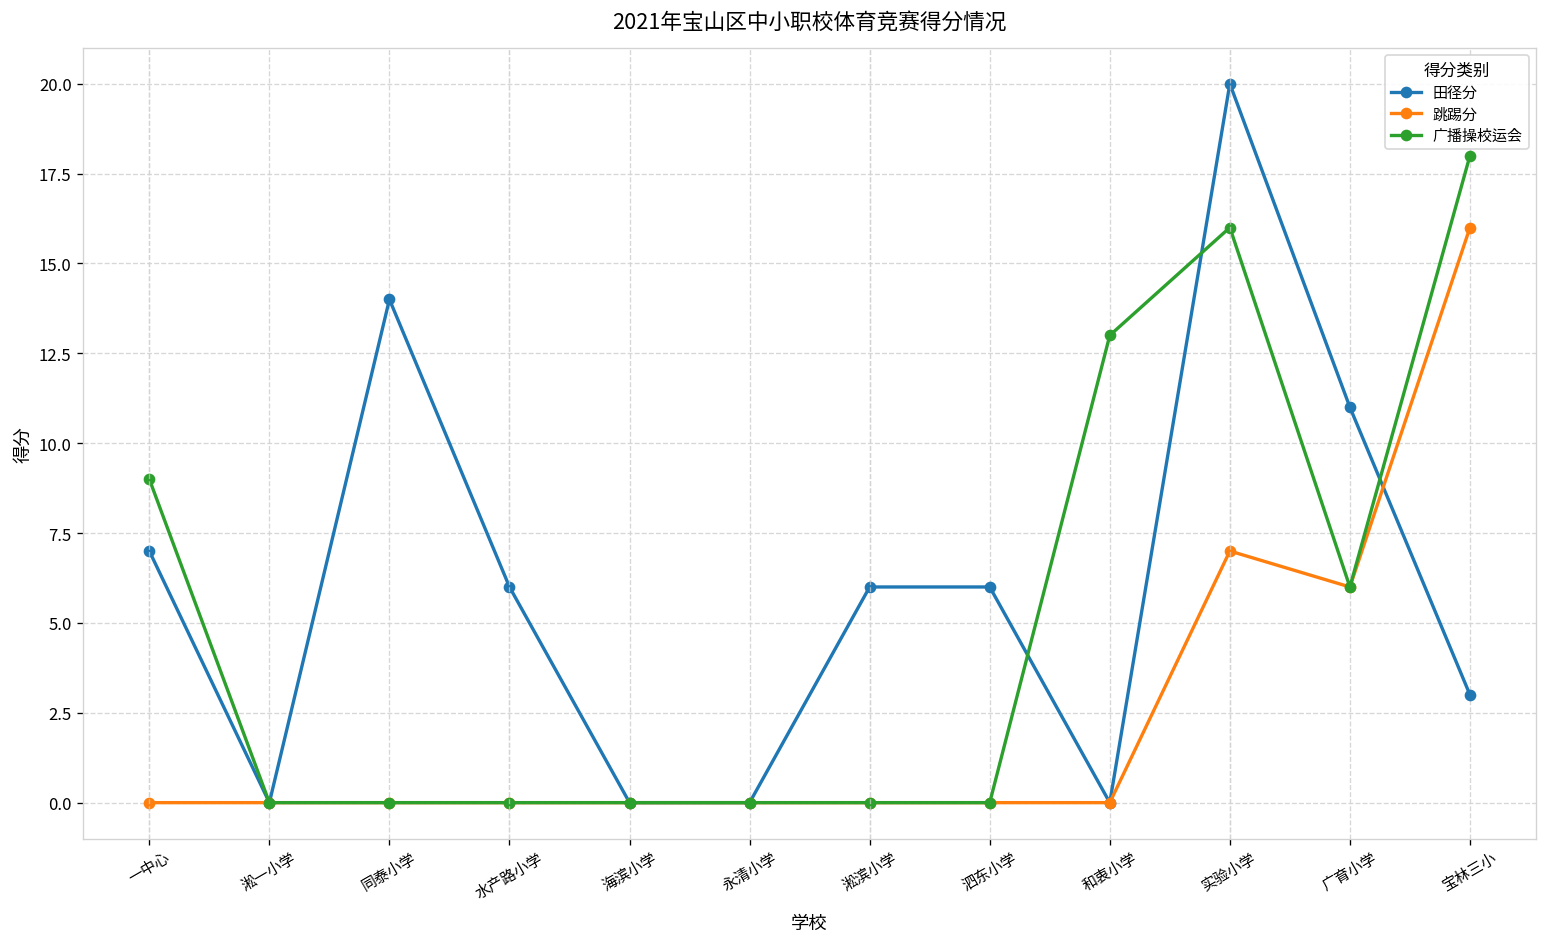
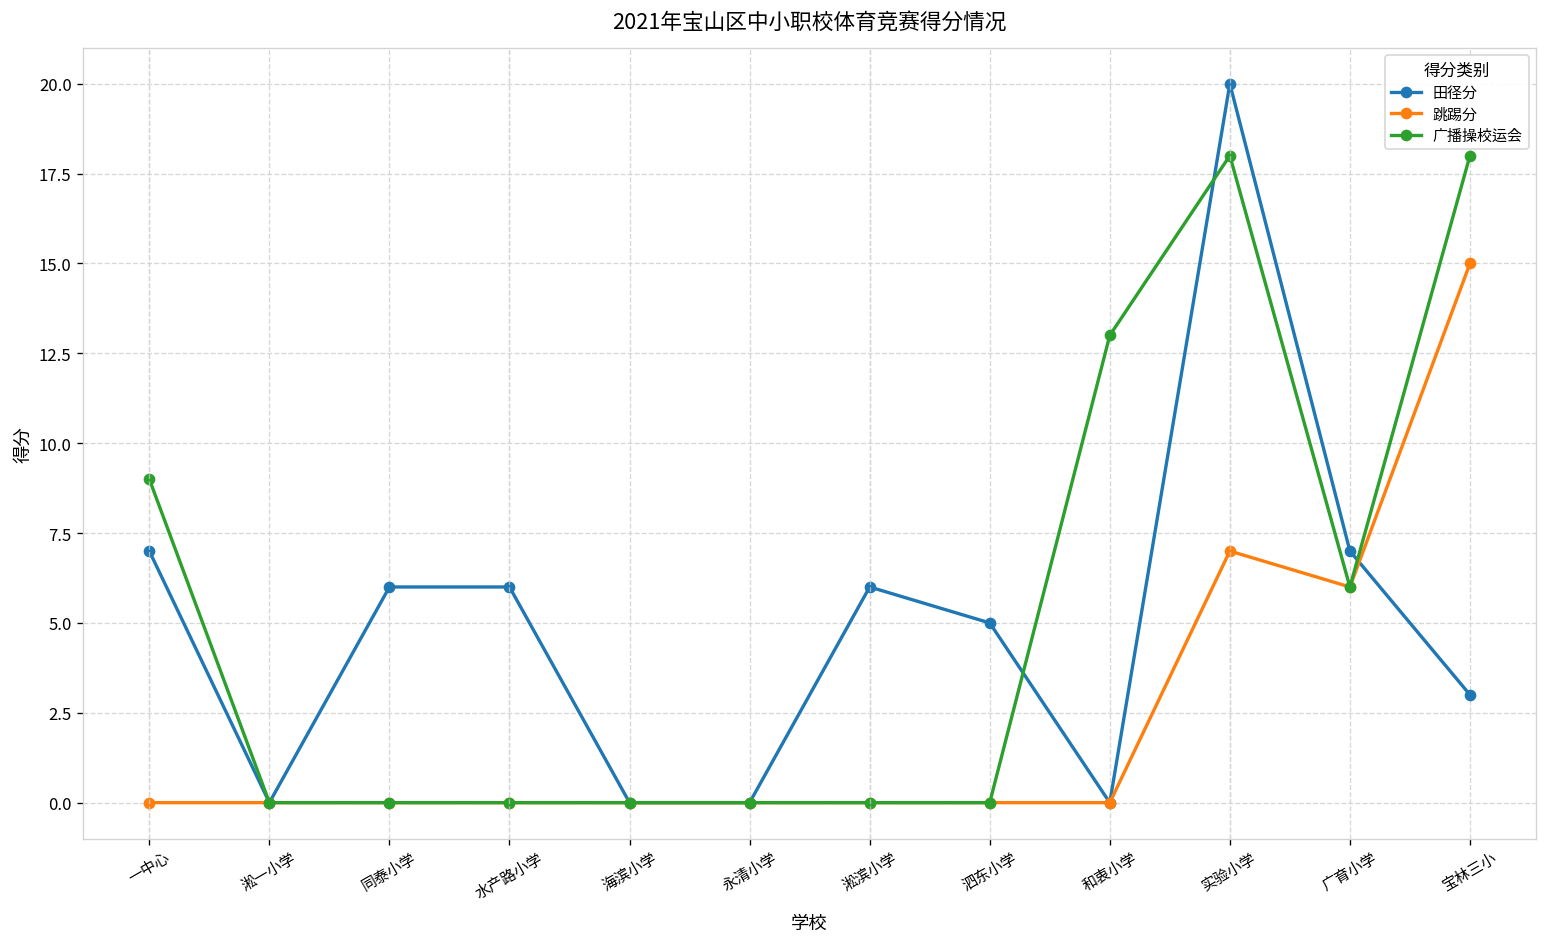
  {
    "田径分": {
      "一中心": 7,
-     "同泰小学": 14,
+     "同泰小学": 6,
      "水产路小学": 6,
      "淞滨小学": 6,
-     "泗东小学": 6,
+     "泗东小学": 5,
      "实验小学": 20,
-     "广育小学": 11,
+     "广育小学": 7,
      "宝林三小": 3
    },
    "跳踢分": {
      "一中心": 0,
      "实验小学": 7,
-     "宝林三小": 16
+     "宝林三小": 15
    },
    "广播操校运会": {
      "一中心": 9,
      "和衷小学": 13,
-     "实验小学": 16,
+     "实验小学": 18,
      "宝林三小": 18
    }
  }
